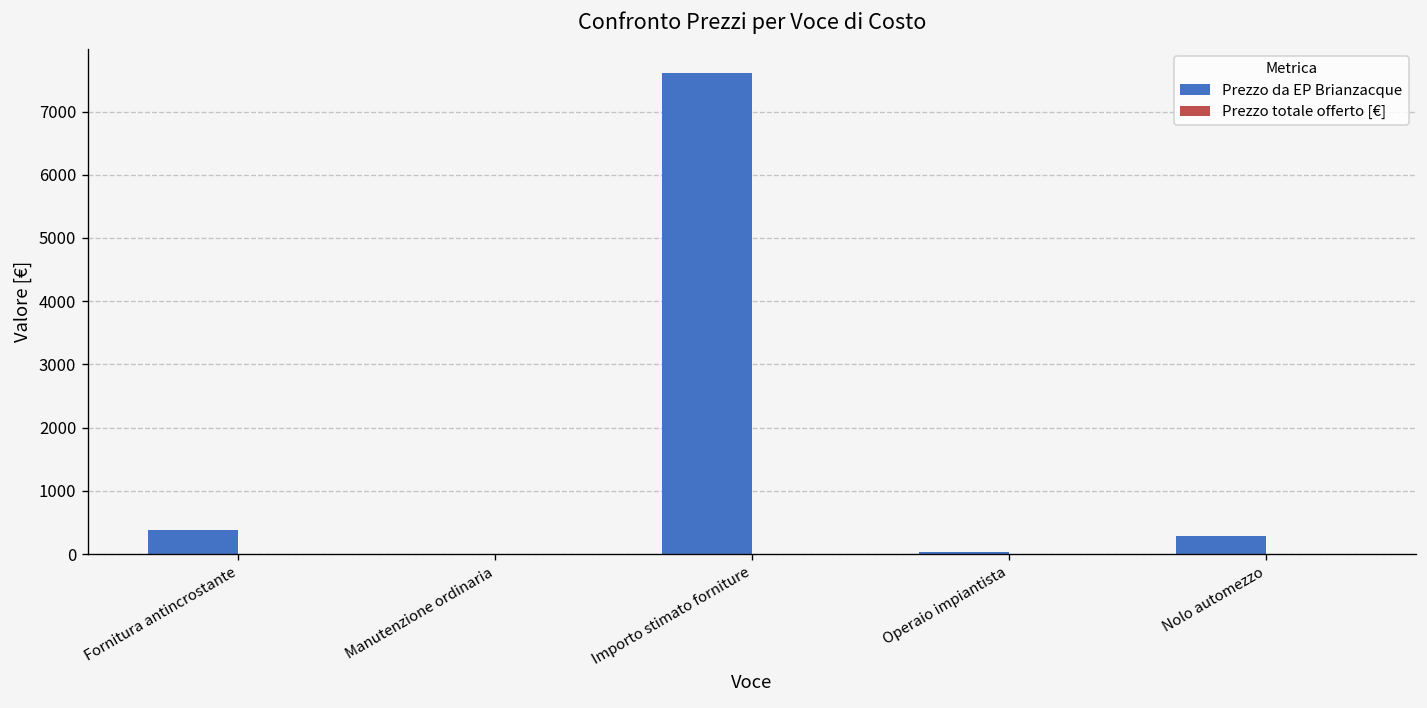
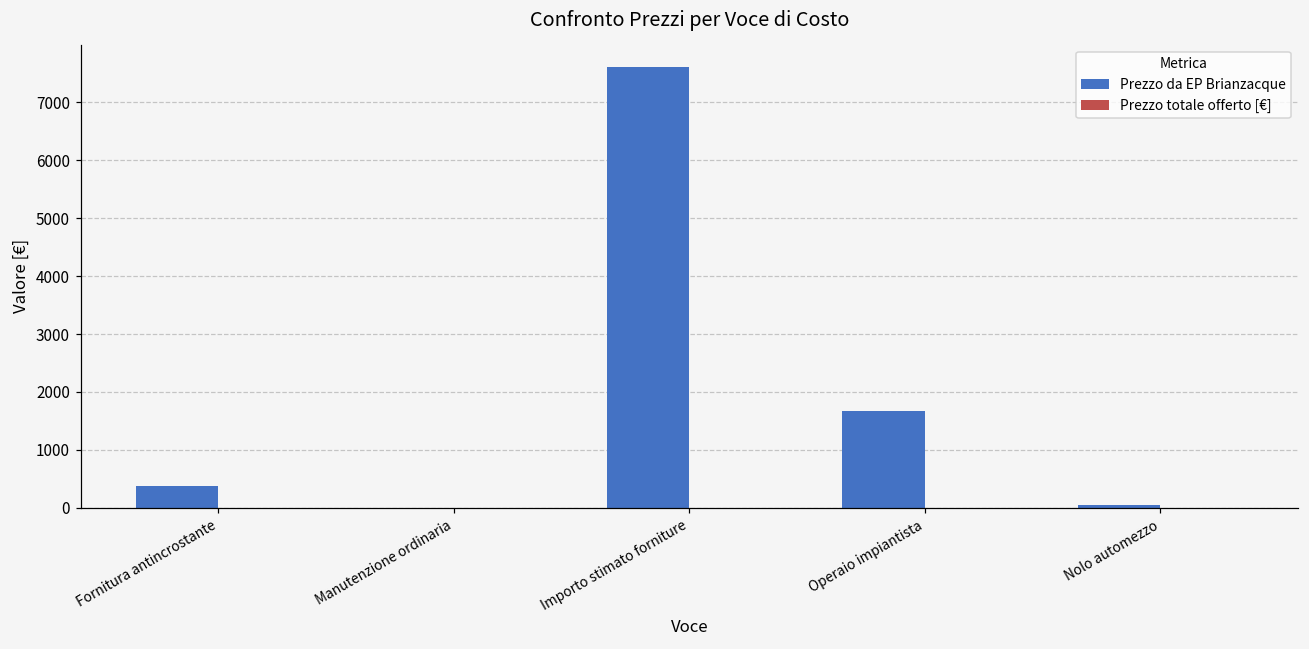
  {
    "Prezzo da EP Brianzacque": {
      "Fornitura antincrostante": 400,
      "Manutenzione ordinaria": 0,
      "Importo stimato forniture": 7600,
-     "Operaio impiantista": 0,
-     "Nolo automezzo": 300
+     "Operaio impiantista": 1700,
+     "Nolo automezzo": 0
    },
    "Prezzo totale offerto [€]": {
      "Fornitura antincrostante": 0,
      "Manutenzione ordinaria": 0,
      "Importo stimato forniture": 0,
      "Operaio impiantista": 0,
      "Nolo automezzo": 0
    }
  }
